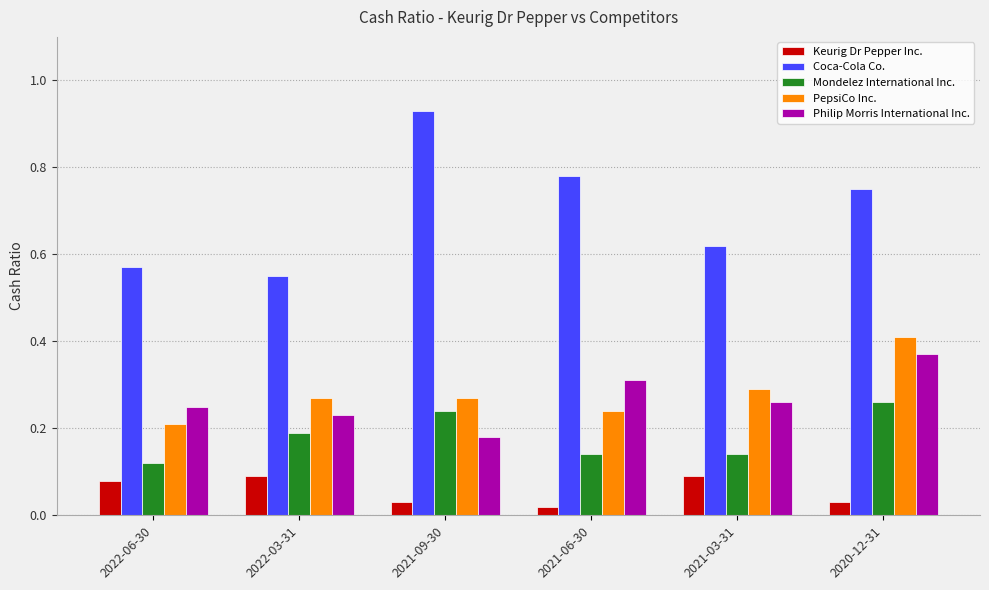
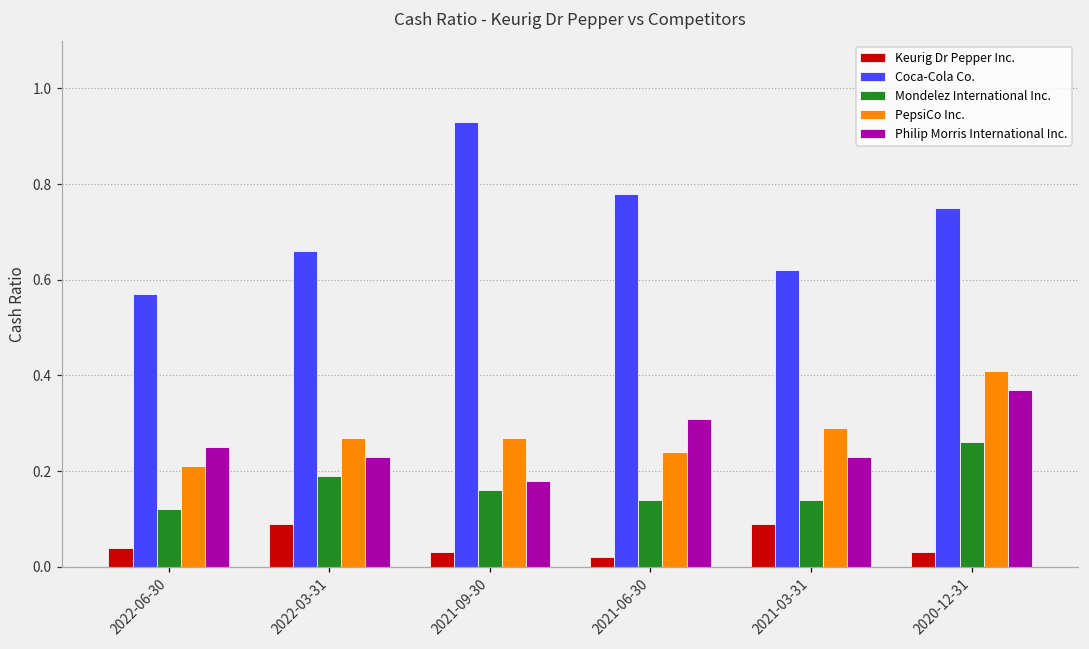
  {
    "Keurig Dr Pepper Inc.": {
-     "2022-06-30": 0.08,
+     "2022-06-30": 0.04,
      "2022-03-31": 0.09,
      "2021-09-30": 0.03,
      "2021-06-30": 0.02,
      "2021-03-31": 0.09,
      "2020-12-31": 0.03
    },
    "Coca-Cola Co.": {
      "2022-06-30": 0.57,
-     "2022-03-31": 0.55,
+     "2022-03-31": 0.66,
      "2021-09-30": 0.93,
      "2021-06-30": 0.78,
      "2021-03-31": 0.62,
      "2020-12-31": 0.75
    },
    "Mondelez International Inc.": {
      "2022-06-30": 0.12,
      "2022-03-31": 0.19,
-     "2021-09-30": 0.24,
+     "2021-09-30": 0.16,
      "2021-06-30": 0.14,
      "2021-03-31": 0.14,
      "2020-12-31": 0.26
    },
    "PepsiCo Inc.": {
      "2022-06-30": 0.21,
      "2022-03-31": 0.27,
      "2021-09-30": 0.27,
      "2021-06-30": 0.24,
      "2021-03-31": 0.29,
      "2020-12-31": 0.41
    },
    "Philip Morris International Inc.": {
      "2022-06-30": 0.25,
      "2022-03-31": 0.23,
      "2021-09-30": 0.18,
      "2021-06-30": 0.31,
-     "2021-03-31": 0.26,
+     "2021-03-31": 0.23,
      "2020-12-31": 0.37
    }
  }
